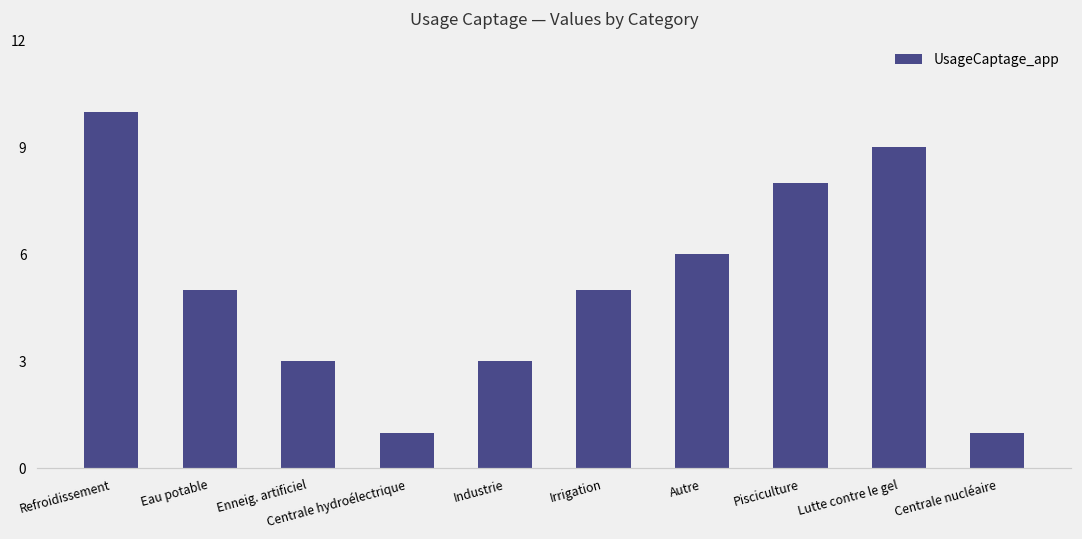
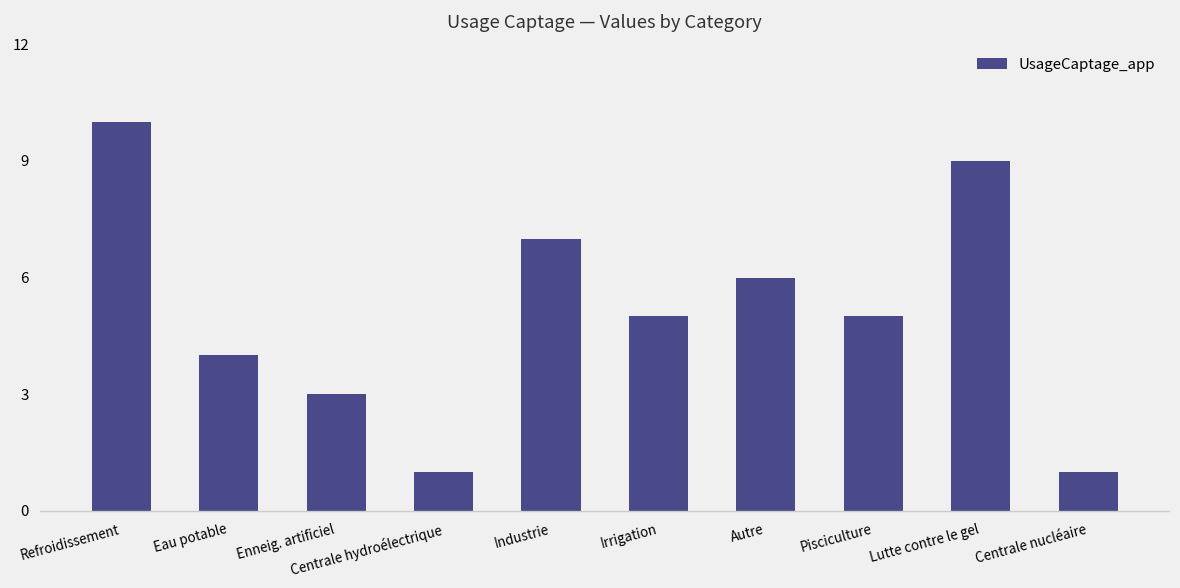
  {
    "Refroidissement": 10,
-   "Eau potable": 5,
+   "Eau potable": 4,
    "Enneig. artificiel": 3,
    "Centrale hydroélectrique": 1,
-   "Industrie": 3,
+   "Industrie": 7,
    "Irrigation": 5,
    "Autre": 6,
-   "Pisciculture": 8,
+   "Pisciculture": 5,
    "Lutte contre le gel": 9,
    "Centrale nucléaire": 1
  }
